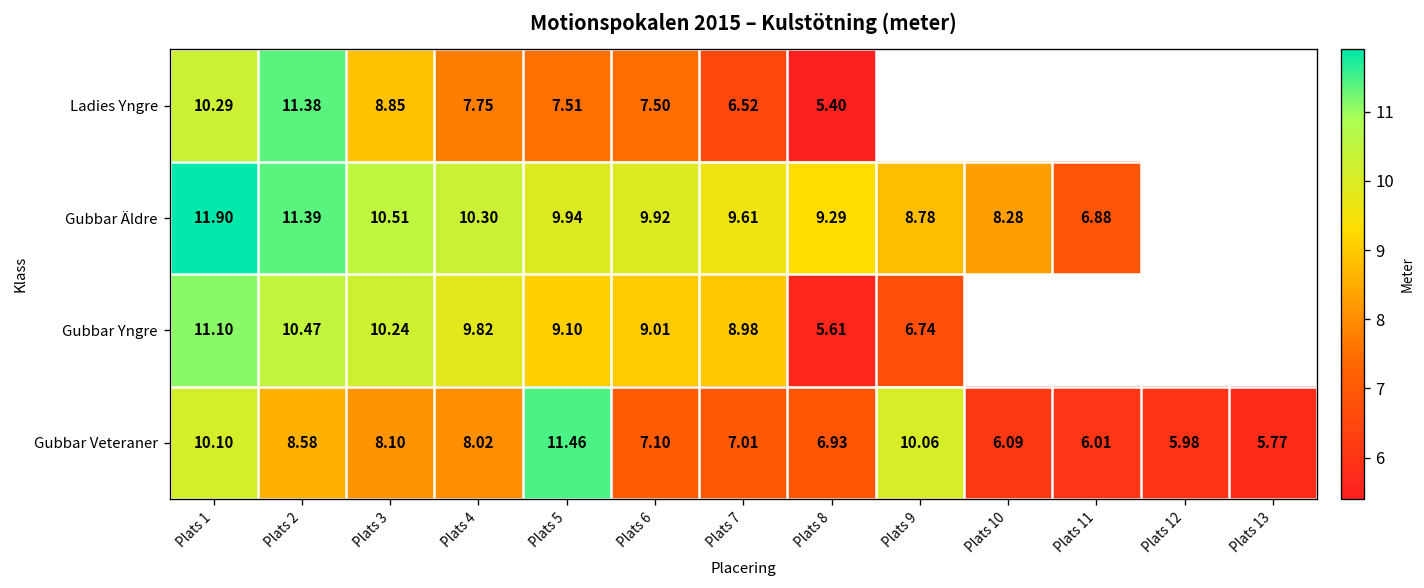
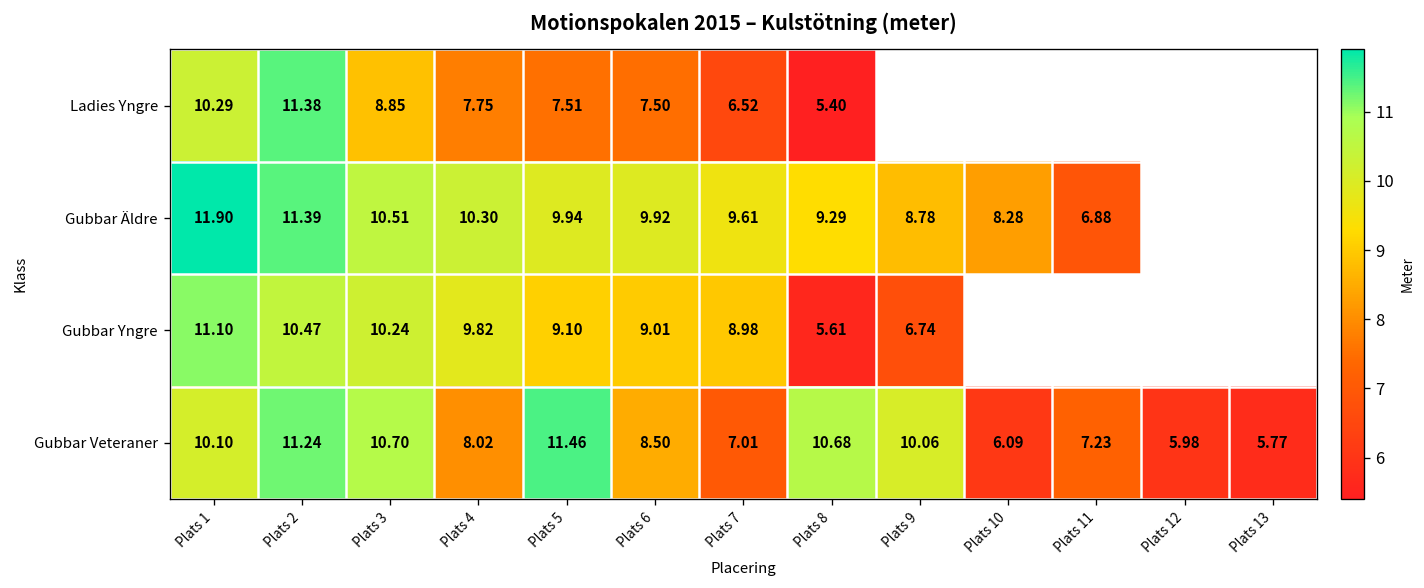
  {
    "Ladies Yngre": {
      "Plats 1": 10.29,
      "Plats 2": 11.38,
      "Plats 3": 8.85,
      "Plats 4": 7.75,
      "Plats 5": 7.51,
      "Plats 6": 7.50,
      "Plats 7": 6.52,
      "Plats 8": 5.40
    },
    "Gubbar Äldre": {
      "Plats 1": 11.90,
      "Plats 2": 11.39,
      "Plats 3": 10.51,
      "Plats 4": 10.30,
      "Plats 5": 9.94,
      "Plats 6": 9.92,
      "Plats 7": 9.61,
      "Plats 8": 9.29,
      "Plats 9": 8.78,
      "Plats 10": 8.28,
      "Plats 11": 6.88
    },
    "Gubbar Yngre": {
      "Plats 1": 11.10,
      "Plats 2": 10.47,
      "Plats 3": 10.24,
      "Plats 4": 9.82,
      "Plats 5": 9.10,
      "Plats 6": 9.01,
      "Plats 7": 8.98,
      "Plats 8": 5.61,
      "Plats 9": 6.74
    },
    "Gubbar Veteraner": {
      "Plats 1": 10.10,
-     "Plats 2": 8.58,
-     "Plats 3": 8.10,
+     "Plats 2": 11.24,
+     "Plats 3": 10.70,
      "Plats 4": 8.02,
      "Plats 5": 11.46,
-     "Plats 6": 7.10,
+     "Plats 6": 8.50,
      "Plats 7": 7.01,
-     "Plats 8": 6.93,
+     "Plats 8": 10.68,
      "Plats 9": 10.06,
      "Plats 10": 6.09,
-     "Plats 11": 6.01,
+     "Plats 11": 7.23,
      "Plats 12": 5.98,
      "Plats 13": 5.77
    }
  }
